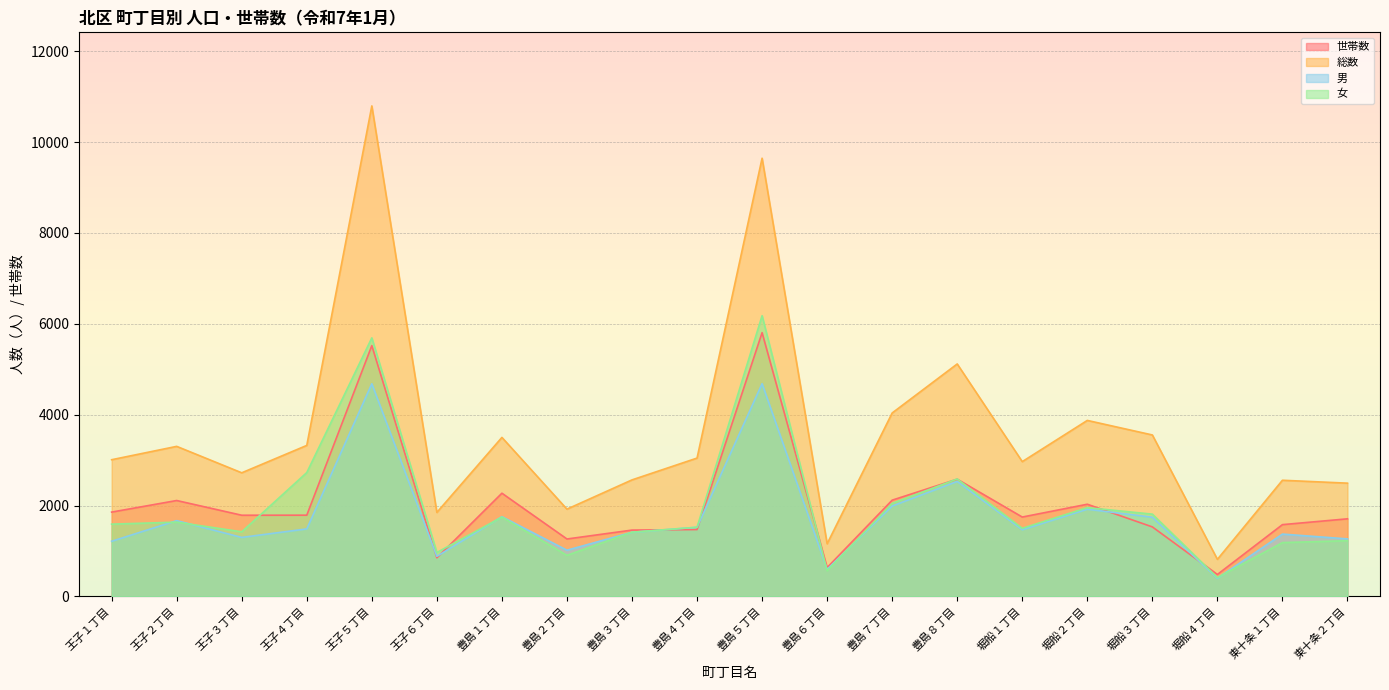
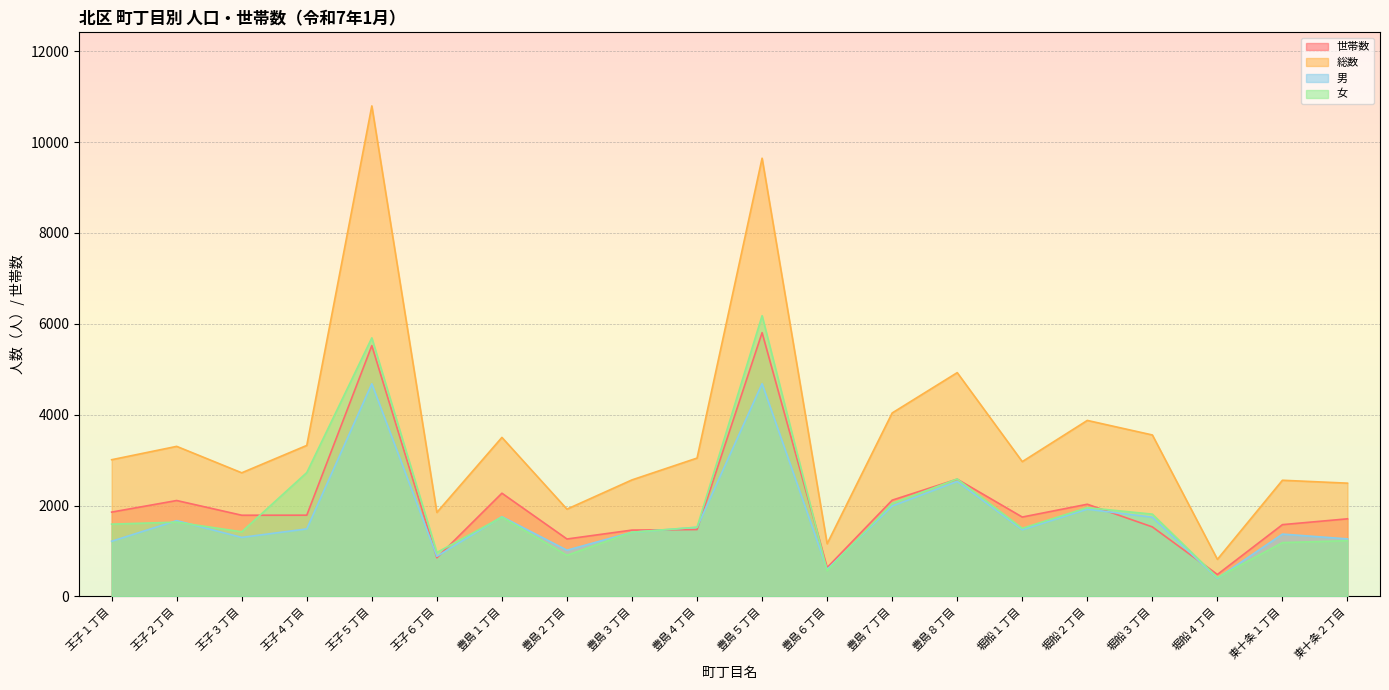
  {
    "世帯数": {
      "王子１丁目": 1900,
      "王子２丁目": 2100,
      "王子３丁目": 1800,
      "王子４丁目": 1800,
      "王子５丁目": 5500,
      "豊島１丁目": 2300,
      "豊島２丁目": 1300,
      "豊島５丁目": 5800,
      "豊島７丁目": 2100,
      "堀船１丁目": 1700,
      "堀船２丁目": 2000,
      "堀船３丁目": 1500,
      "堀船４丁目": 500,
      "東十条１丁目": 1600,
      "東十条２丁目": 1700
    },
    "総数": {
      "王子１丁目": 3000,
      "王子２丁目": 3300,
      "王子３丁目": 2700,
      "王子４丁目": 3300,
      "王子５丁目": 10800,
      "王子６丁目": 1800,
      "豊島１丁目": 3500,
      "豊島２丁目": 1900,
      "豊島３丁目": 2600,
      "豊島４丁目": 3000,
      "豊島５丁目": 9600,
      "豊島６丁目": 1200,
      "豊島７丁目": 4000,
-     "豊島８丁目": 5100,
+     "豊島８丁目": 4900,
      "堀船１丁目": 3000,
      "堀船２丁目": 3900,
      "堀船３丁目": 3600,
      "堀船４丁目": 800,
      "東十条１丁目": 2600,
      "東十条２丁目": 2500
    },
    "男": {
      "王子１丁目": 1200,
      "王子３丁目": 1300,
      "王子４丁目": 1500,
      "王子５丁目": 4700,
      "豊島２丁目": 1000,
      "豊島５丁目": 4700,
      "豊島７丁目": 2000,
      "堀船３丁目": 1700,
      "東十条１丁目": 1400
    },
    "女": {
      "王子１丁目": 1600,
      "王子３丁目": 1400,
      "王子４丁目": 2700,
      "王子５丁目": 5700,
      "王子６丁目": 1000,
      "豊島２丁目": 900,
      "豊島５丁目": 6200,
      "豊島７丁目": 2000,
      "堀船３丁目": 1800,
      "東十条１丁目": 1200
    }
  }
